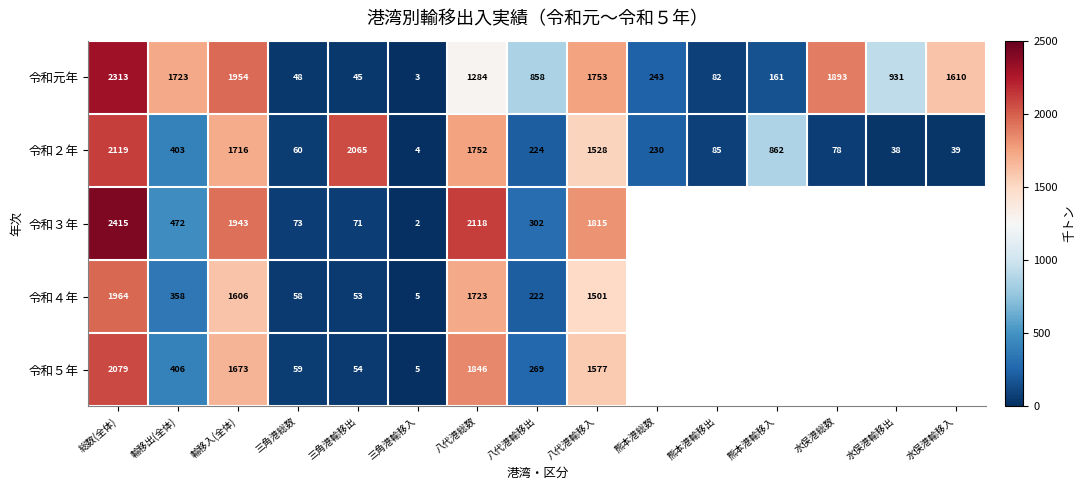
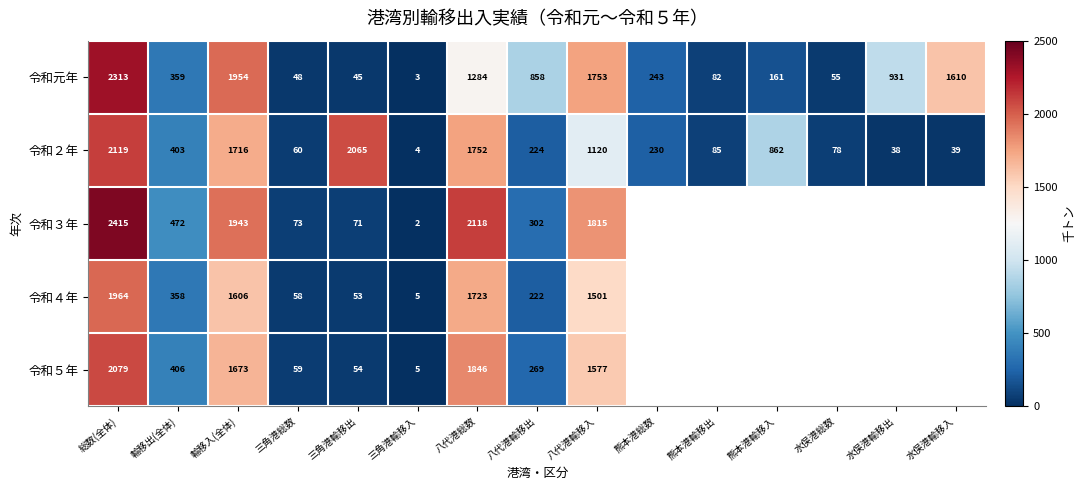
  {
    "令和元年": {
      "総数(全体)": 2313,
-     "輸移出(全体)": 1723,
+     "輸移出(全体)": 359,
      "輸移入(全体)": 1954,
      "三角港総数": 48,
      "三角港輸移出": 45,
      "三角港輸移入": 3,
      "八代港総数": 1284,
      "八代港輸移出": 858,
      "八代港輸移入": 1753,
      "熊本港総数": 243,
      "熊本港輸移出": 82,
      "熊本港輸移入": 161,
-     "水俣港総数": 1893,
+     "水俣港総数": 55,
      "水俣港輸移出": 931,
      "水俣港輸移入": 1610
    },
    "令和２年": {
      "総数(全体)": 2119,
      "輸移出(全体)": 403,
      "輸移入(全体)": 1716,
      "三角港総数": 60,
      "三角港輸移出": 2065,
      "三角港輸移入": 4,
      "八代港総数": 1752,
      "八代港輸移出": 224,
-     "八代港輸移入": 1528,
+     "八代港輸移入": 1120,
      "熊本港総数": 230,
      "熊本港輸移出": 85,
      "熊本港輸移入": 862,
      "水俣港総数": 78,
      "水俣港輸移出": 38,
      "水俣港輸移入": 39
    },
    "令和３年": {
      "総数(全体)": 2415,
      "輸移出(全体)": 472,
      "輸移入(全体)": 1943,
      "三角港総数": 73,
      "三角港輸移出": 71,
      "三角港輸移入": 2,
      "八代港総数": 2118,
      "八代港輸移出": 302,
      "八代港輸移入": 1815
    },
    "令和４年": {
      "総数(全体)": 1964,
      "輸移出(全体)": 358,
      "輸移入(全体)": 1606,
      "三角港総数": 58,
      "三角港輸移出": 53,
      "三角港輸移入": 5,
      "八代港総数": 1723,
      "八代港輸移出": 222,
      "八代港輸移入": 1501
    },
    "令和５年": {
      "総数(全体)": 2079,
      "輸移出(全体)": 406,
      "輸移入(全体)": 1673,
      "三角港総数": 59,
      "三角港輸移出": 54,
      "三角港輸移入": 5,
      "八代港総数": 1846,
      "八代港輸移出": 269,
      "八代港輸移入": 1577
    }
  }
